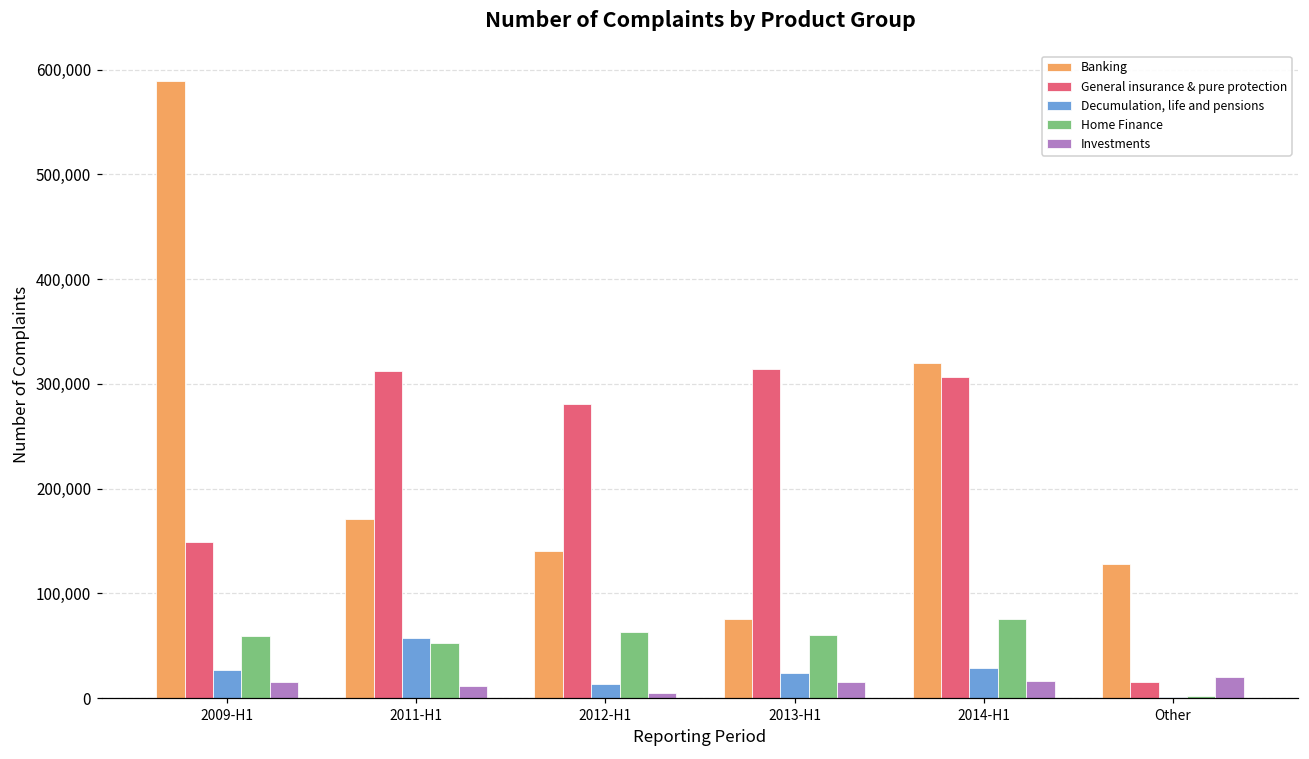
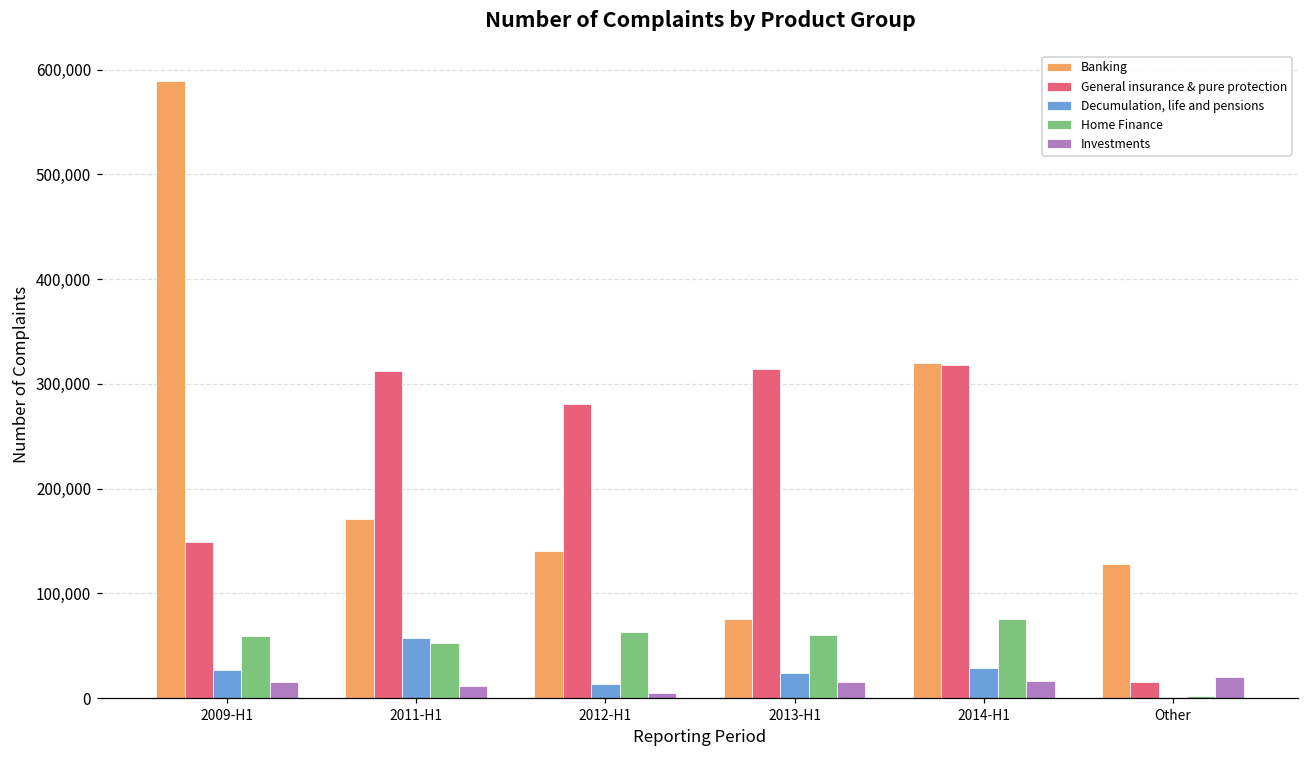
  {
    "Banking": {
      "2009-H1": "590,000",
      "2011-H1": "170,000",
      "2012-H1": "140,000",
      "2013-H1": "80,000",
      "2014-H1": "320,000",
      "Other": "130,000"
    },
    "General insurance & pure protection": {
      "2009-H1": "150,000",
      "2011-H1": "310,000",
      "2012-H1": "280,000",
      "2013-H1": "310,000",
-     "2014-H1": "310,000",
+     "2014-H1": "320,000",
      "Other": "20,000"
    },
    "Decumulation, life and pensions": {
      "2009-H1": "30,000",
      "2011-H1": "60,000",
      "2012-H1": "10,000",
      "2013-H1": "20,000",
      "2014-H1": "30,000"
    },
    "Home Finance": {
      "2009-H1": "60,000",
      "2011-H1": "50,000",
      "2012-H1": "60,000",
      "2013-H1": "60,000",
      "2014-H1": "80,000"
    },
    "Investments": {
      "2009-H1": "20,000",
      "2011-H1": "10,000",
      "2012-H1": "10,000",
      "2013-H1": "20,000",
      "2014-H1": "20,000",
      "Other": "20,000"
    }
  }
